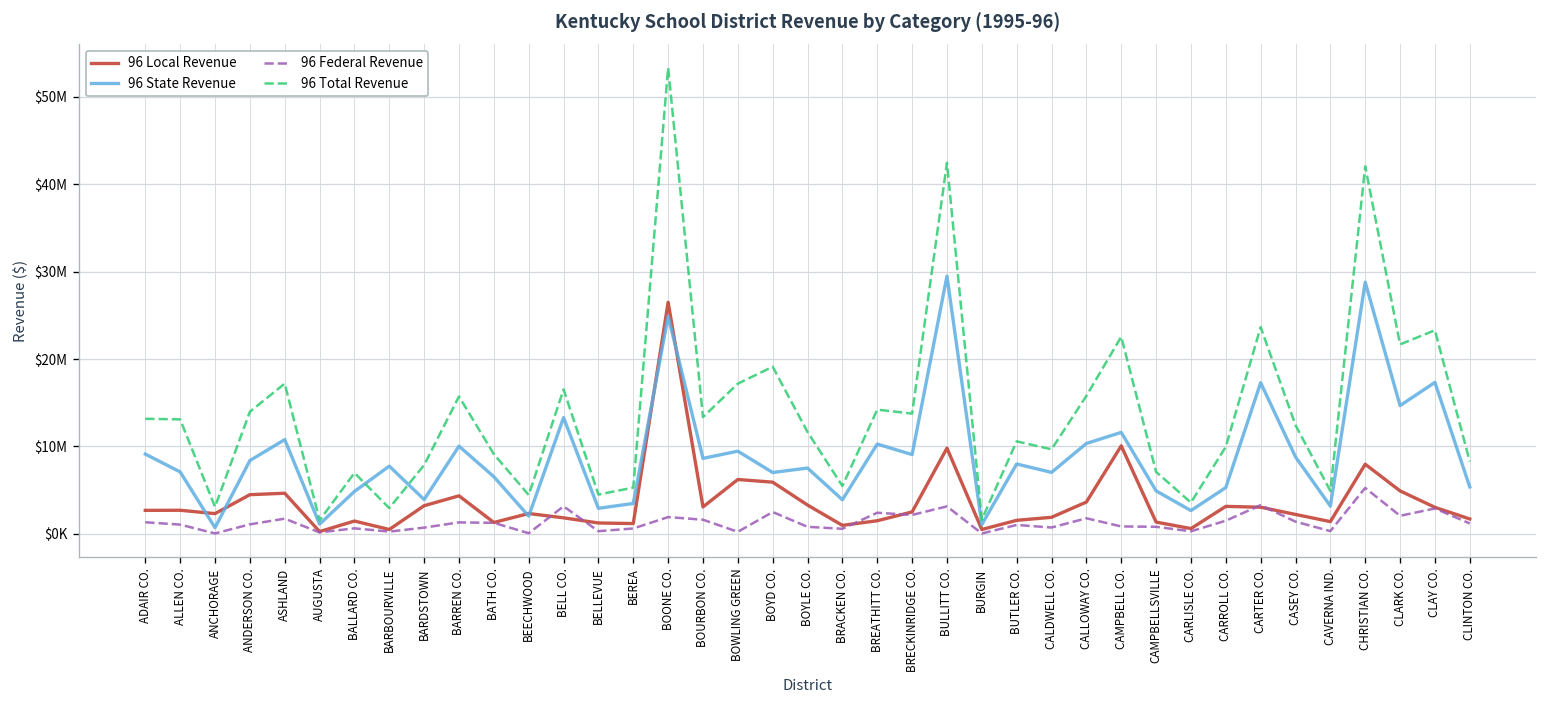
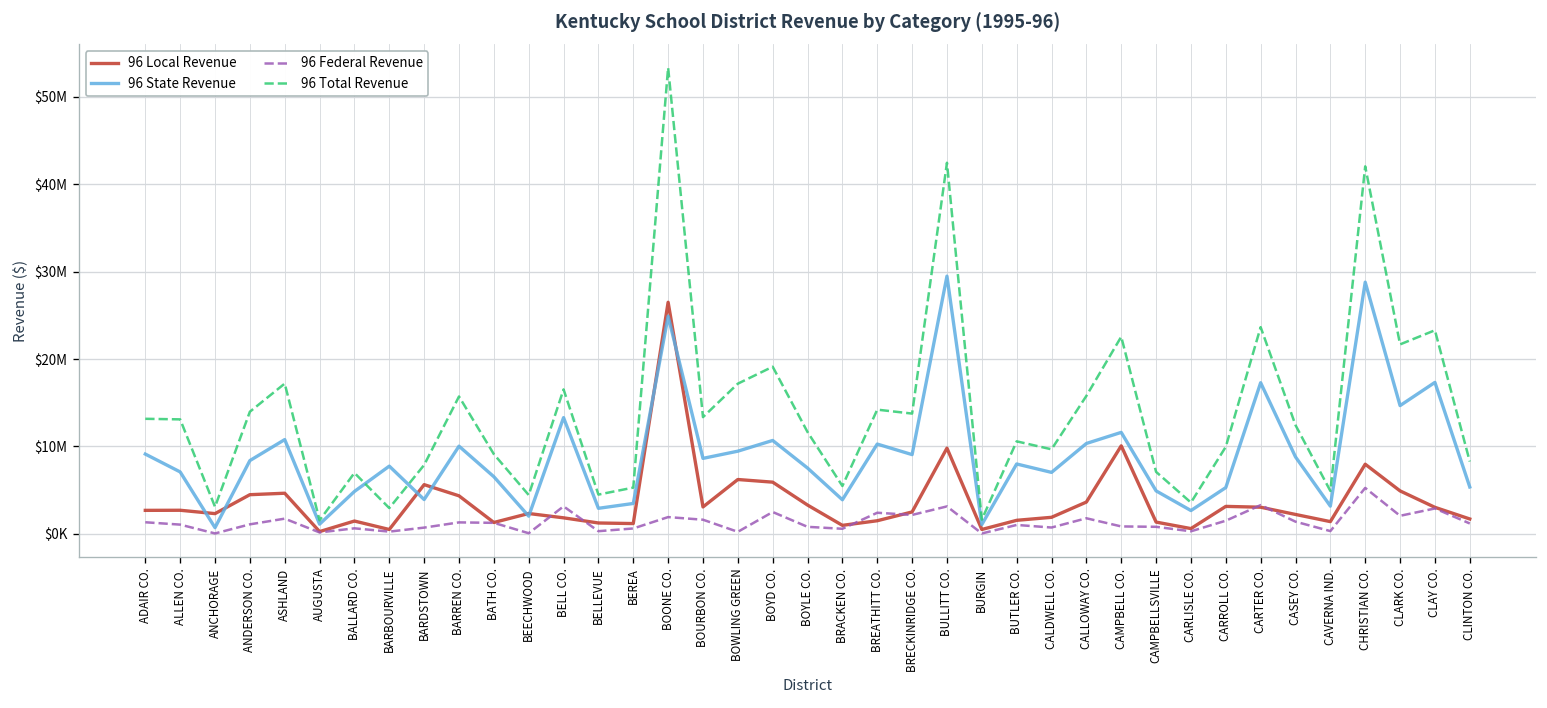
  {
    "96 Local Revenue": {
      "ADAIR CO.": "$3000000",
      "ALLEN CO.": "$3000000",
      "ANCHORAGE": "$2000000",
      "ANDERSON CO.": "$4000000",
      "ASHLAND": "$5000000",
      "BALLARD CO.": "$1000000",
-     "BARDSTOWN": "$3000000",
+     "BARDSTOWN": "$6000000",
      "BARREN CO.": "$4000000",
      "BELL CO.": "$2000000",
      "BELLEVUE": "$1000000",
      "BEREA": "$1000000",
      "BOONE CO.": "$26000000",
      "BOURBON CO.": "$3000000",
      "BOWLING GREEN": "$6000000",
      "BOYD CO.": "$6000000",
      "BOYLE CO.": "$3000000",
      "BRACKEN CO.": "$1000000",
      "BREATHITT CO.": "$2000000",
      "BULLITT CO.": "$10000000",
      "BURGIN": "$1000000",
      "BUTLER CO.": "$2000000",
      "CALDWELL CO.": "$2000000",
      "CALLOWAY CO.": "$4000000",
      "CAMPBELL CO.": "$10000000",
      "CAMPBELLSVILLE": "$1000000",
      "CARROLL CO.": "$3000000",
      "CASEY CO.": "$2000000",
      "CAVERNA IND.": "$1000000",
      "CHRISTIAN CO.": "$8000000",
      "CLARK CO.": "$5000000",
      "CLINTON CO.": "$2000000"
    },
    "96 State Revenue": {
      "ADAIR CO.": "$9000000",
      "ALLEN CO.": "$7000000",
      "ANCHORAGE": "$1000000",
      "ANDERSON CO.": "$8000000",
      "ASHLAND": "$11000000",
      "AUGUSTA": "$1000000",
      "BALLARD CO.": "$5000000",
      "BARBOURVILLE": "$8000000",
      "BARDSTOWN": "$4000000",
      "BARREN CO.": "$10000000",
      "BATH CO.": "$7000000",
      "BELL CO.": "$13000000",
      "BELLEVUE": "$3000000",
      "BEREA": "$3000000",
      "BOONE CO.": "$25000000",
      "BOURBON CO.": "$9000000",
      "BOWLING GREEN": "$9000000",
-     "BOYD CO.": "$7000000",
+     "BOYD CO.": "$11000000",
      "BOYLE CO.": "$8000000",
      "BRACKEN CO.": "$4000000",
      "BREATHITT CO.": "$10000000",
      "BRECKINRIDGE CO.": "$9000000",
      "BULLITT CO.": "$29000000",
      "BURGIN": "$1000000",
      "BUTLER CO.": "$8000000",
      "CALDWELL CO.": "$7000000",
      "CALLOWAY CO.": "$10000000",
      "CAMPBELL CO.": "$12000000",
      "CAMPBELLSVILLE": "$5000000",
      "CARLISLE CO.": "$3000000",
      "CARROLL CO.": "$5000000",
      "CARTER CO.": "$17000000",
      "CASEY CO.": "$9000000",
      "CAVERNA IND.": "$3000000",
      "CHRISTIAN CO.": "$29000000",
      "CLARK CO.": "$15000000",
      "CLAY CO.": "$17000000",
      "CLINTON CO.": "$5000000"
    },
    "96 Federal Revenue": {
      "ADAIR CO.": "$1000000",
      "ALLEN CO.": "$1000000",
      "ANCHORAGE": "$0",
      "ANDERSON CO.": "$1000000",
      "ASHLAND": "$2000000",
      "BALLARD CO.": "$1000000",
      "BARDSTOWN": "$1000000",
      "BARREN CO.": "$1000000",
      "BEECHWOOD": "$0",
      "BELL CO.": "$3000000",
      "BELLEVUE": "$0",
      "BEREA": "$1000000",
      "BOONE CO.": "$2000000",
      "BOURBON CO.": "$2000000",
      "BOWLING GREEN": "$0",
      "BOYD CO.": "$3000000",
      "BOYLE CO.": "$1000000",
      "BRACKEN CO.": "$1000000",
      "BREATHITT CO.": "$2000000",
      "BULLITT CO.": "$3000000",
      "BURGIN": "$0",
      "BUTLER CO.": "$1000000",
      "CALDWELL CO.": "$1000000",
      "CALLOWAY CO.": "$2000000",
      "CAMPBELL CO.": "$1000000",
      "CAMPBELLSVILLE": "$1000000",
      "CARROLL CO.": "$2000000",
      "CASEY CO.": "$1000000",
      "CAVERNA IND.": "$0",
      "CHRISTIAN CO.": "$5000000",
      "CLARK CO.": "$2000000",
      "CLINTON CO.": "$1000000"
    },
    "96 Total Revenue": {
      "ADAIR CO.": "$13000000",
      "ALLEN CO.": "$13000000",
      "ANCHORAGE": "$3000000",
      "ANDERSON CO.": "$14000000",
      "ASHLAND": "$17000000",
      "AUGUSTA": "$2000000",
      "BALLARD CO.": "$7000000",
      "BARBOURVILLE": "$3000000",
      "BARDSTOWN": "$8000000",
      "BARREN CO.": "$16000000",
      "BATH CO.": "$9000000",
      "BEECHWOOD": "$4000000",
      "BELL CO.": "$17000000",
      "BELLEVUE": "$5000000",
      "BEREA": "$5000000",
      "BOONE CO.": "$53000000",
      "BOURBON CO.": "$13000000",
      "BOWLING GREEN": "$17000000",
      "BOYD CO.": "$19000000",
      "BOYLE CO.": "$12000000",
      "BRACKEN CO.": "$5000000",
      "BREATHITT CO.": "$14000000",
      "BRECKINRIDGE CO.": "$14000000",
      "BULLITT CO.": "$42000000",
      "BURGIN": "$2000000",
      "BUTLER CO.": "$11000000",
      "CALDWELL CO.": "$10000000",
      "CALLOWAY CO.": "$16000000",
      "CAMPBELL CO.": "$23000000",
      "CAMPBELLSVILLE": "$7000000",
      "CARLISLE CO.": "$4000000",
      "CARROLL CO.": "$10000000",
      "CARTER CO.": "$24000000",
      "CASEY CO.": "$12000000",
      "CAVERNA IND.": "$5000000",
      "CHRISTIAN CO.": "$42000000",
      "CLARK CO.": "$22000000",
      "CLAY CO.": "$23000000",
      "CLINTON CO.": "$8000000"
    }
  }
